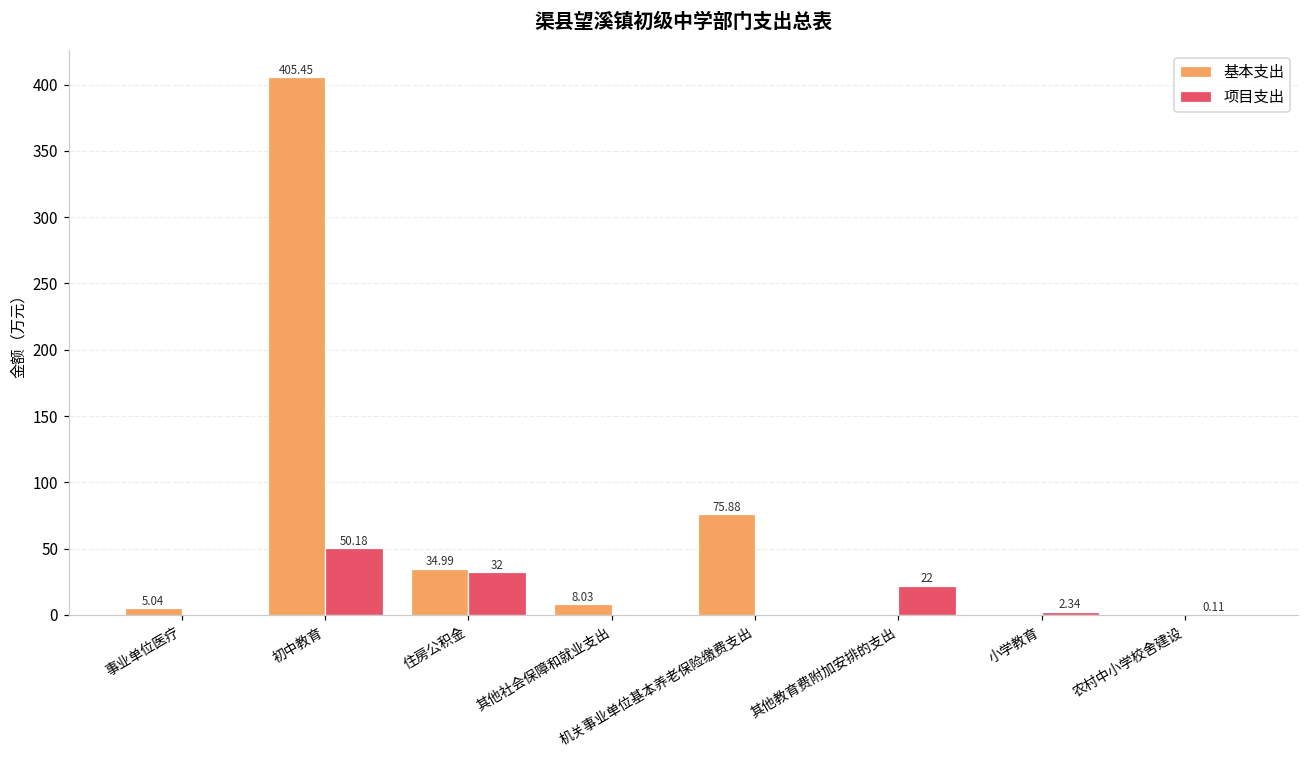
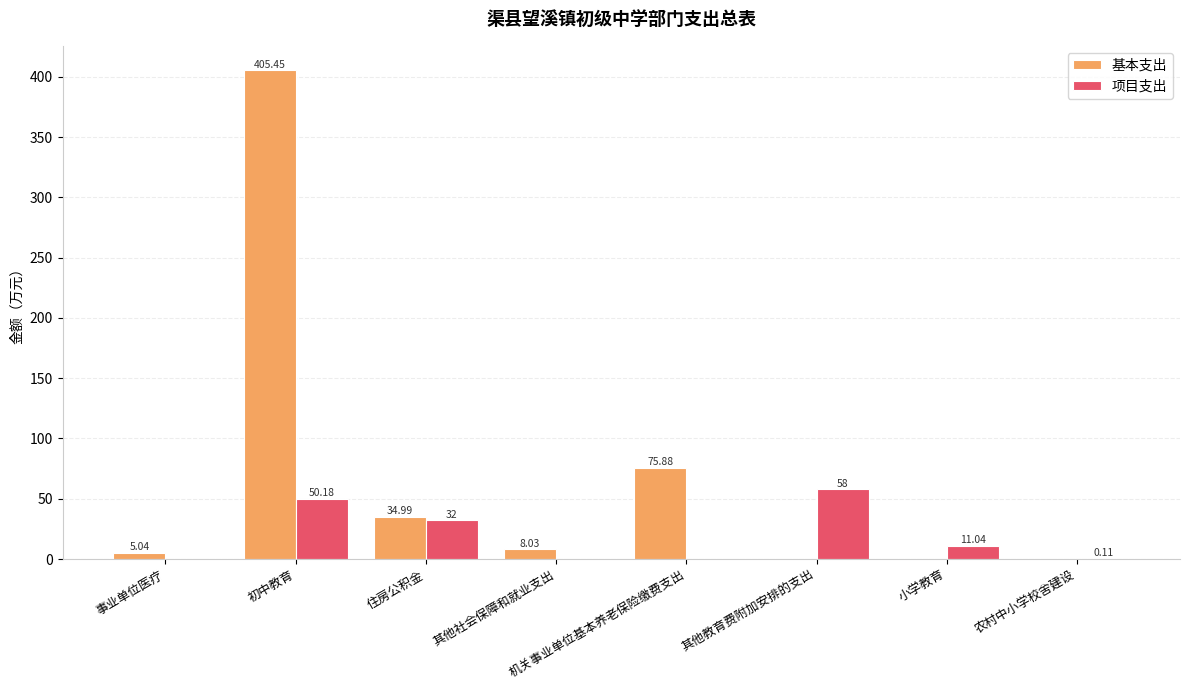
  {
    "基本支出": {
      "事业单位医疗": 5.04,
      "初中教育": 405.45,
      "住房公积金": 34.99,
      "其他社会保障和就业支出": 8.03,
      "机关事业单位基本养老保险缴费支出": 75.88
    },
    "项目支出": {
      "初中教育": 50.18,
      "住房公积金": 32,
-     "其他教育费附加安排的支出": 22,
-     "小学教育": 2.34,
+     "其他教育费附加安排的支出": 58,
+     "小学教育": 11.04,
      "农村中小学校舍建设": 0.11
    }
  }
